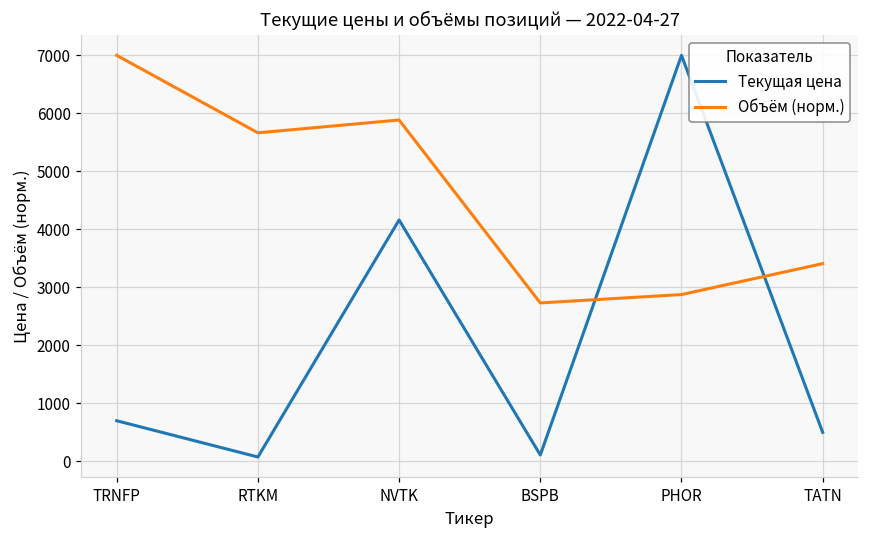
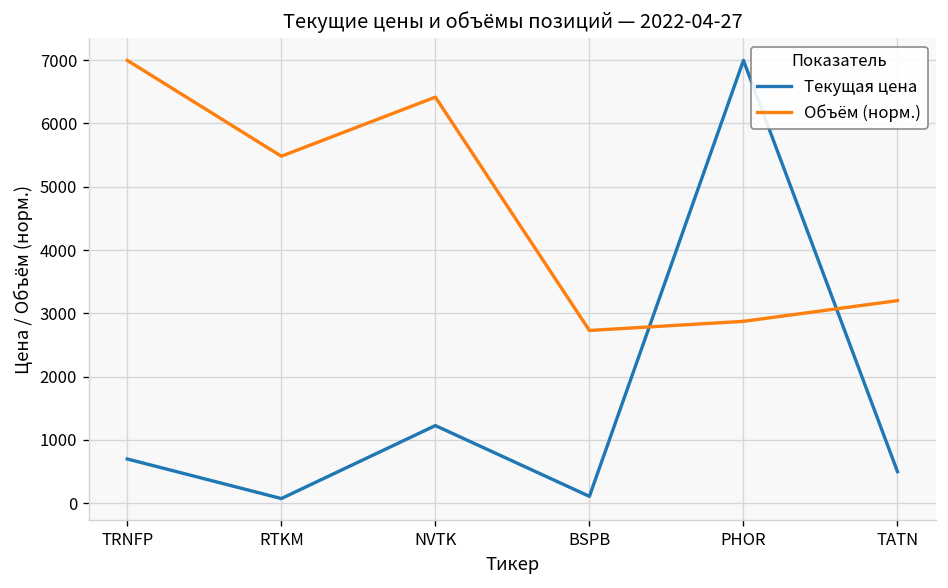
  {
    "Текущая цена": {
      "TRNFP": 700,
      "RTKM": 100,
-     "NVTK": 4200,
+     "NVTK": 1200,
      "BSPB": 100,
      "PHOR": 7000,
      "TATN": 500
    },
    "Объём (норм.)": {
      "TRNFP": 7000,
-     "RTKM": 5700,
-     "NVTK": 5900,
+     "RTKM": 5500,
+     "NVTK": 6400,
      "BSPB": 2700,
      "PHOR": 2900,
-     "TATN": 3400
+     "TATN": 3200
    }
  }
